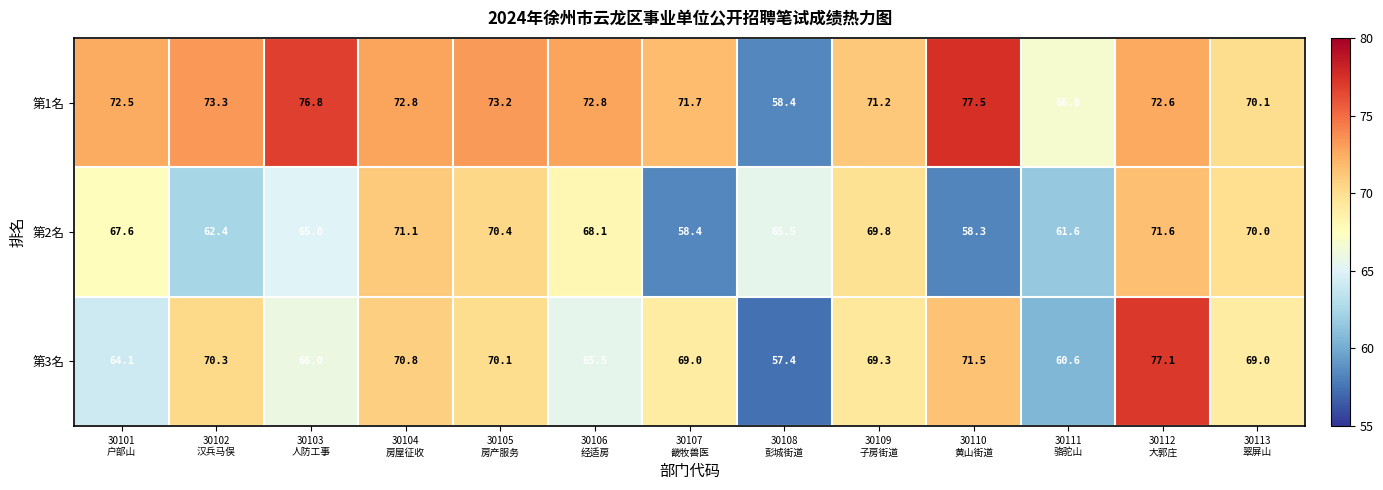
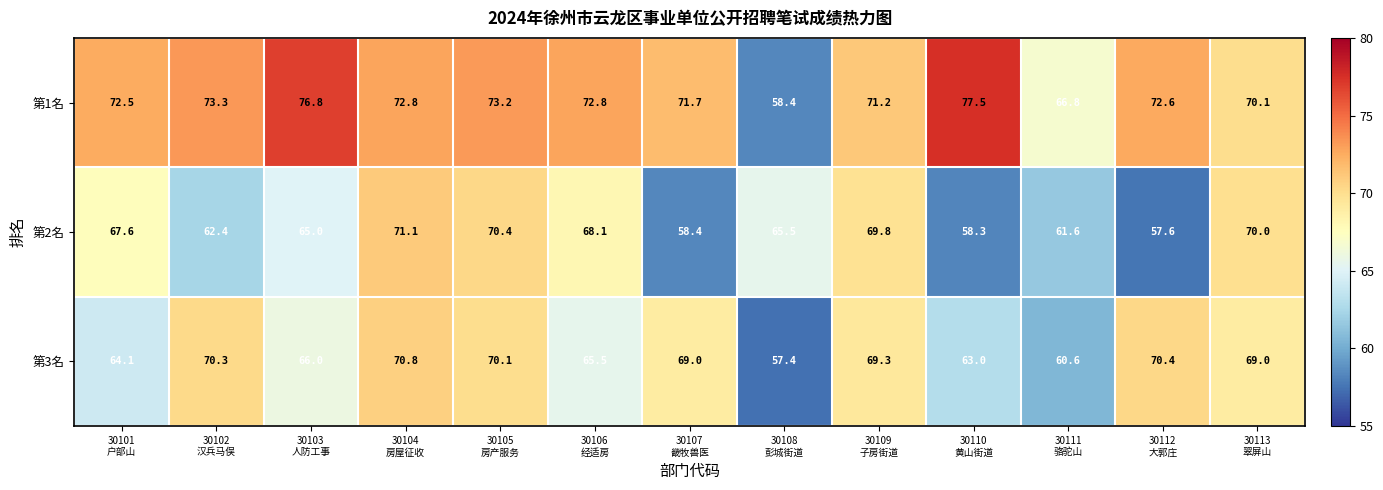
  {
    "第1名": {
      "30101 户部山": 72.5,
      "30102 汉兵马俣": 73.3,
      "30103 人防工事": 76.8,
      "30104 房屋征收": 72.8,
      "30105 房产服务": 73.2,
      "30106 经适房": 72.8,
      "30107 畿牧兽医": 71.7,
      "30108 彭城街道": 58.4,
      "30109 子房街道": 71.2,
      "30110 黄山街道": 77.5,
      "30111 骆驼山": 66.8,
      "30112 大郭庄": 72.6,
      "30113 翠屏山": 70.1
    },
    "第2名": {
      "30101 户部山": 67.6,
      "30102 汉兵马俣": 62.4,
      "30104 房屋征收": 71.1,
      "30105 房产服务": 70.4,
      "30106 经适房": 68.1,
      "30107 畿牧兽医": 58.4,
      "30109 子房街道": 69.8,
      "30110 黄山街道": 58.3,
      "30111 骆驼山": 61.6,
-     "30112 大郭庄": 71.6,
+     "30112 大郭庄": 57.6,
      "30113 翠屏山": 70.0
    },
    "第3名": {
      "30101 户部山": 64.1,
      "30102 汉兵马俣": 70.3,
      "30104 房屋征收": 70.8,
      "30105 房产服务": 70.1,
      "30107 畿牧兽医": 69.0,
      "30108 彭城街道": 57.4,
      "30109 子房街道": 69.3,
-     "30110 黄山街道": 71.5,
+     "30110 黄山街道": 63.0,
      "30111 骆驼山": 60.6,
-     "30112 大郭庄": 77.1,
+     "30112 大郭庄": 70.4,
      "30113 翠屏山": 69.0
    }
  }
